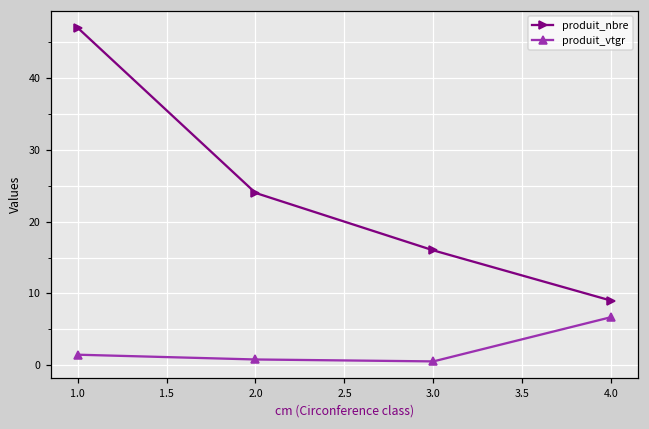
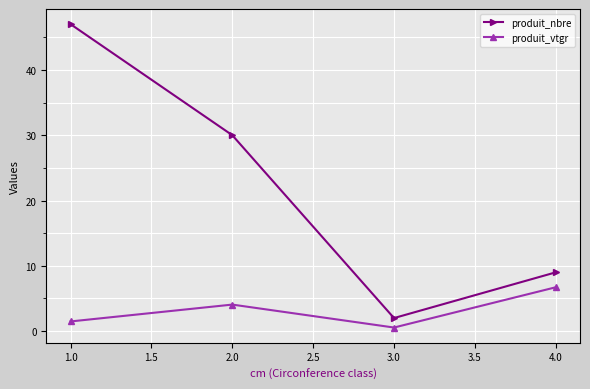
  {
    "produit_nbre": {
      "1.0": 47,
-     "2.0": 24,
-     "3.0": 16,
+     "2.0": 30,
+     "3.0": 2,
      "4.0": 9
    },
    "produit_vtgr": {
      "1.0": 1,
-     "2.0": 1,
+     "2.0": 4,
      "3.0": 1,
      "4.0": 7
    }
  }
